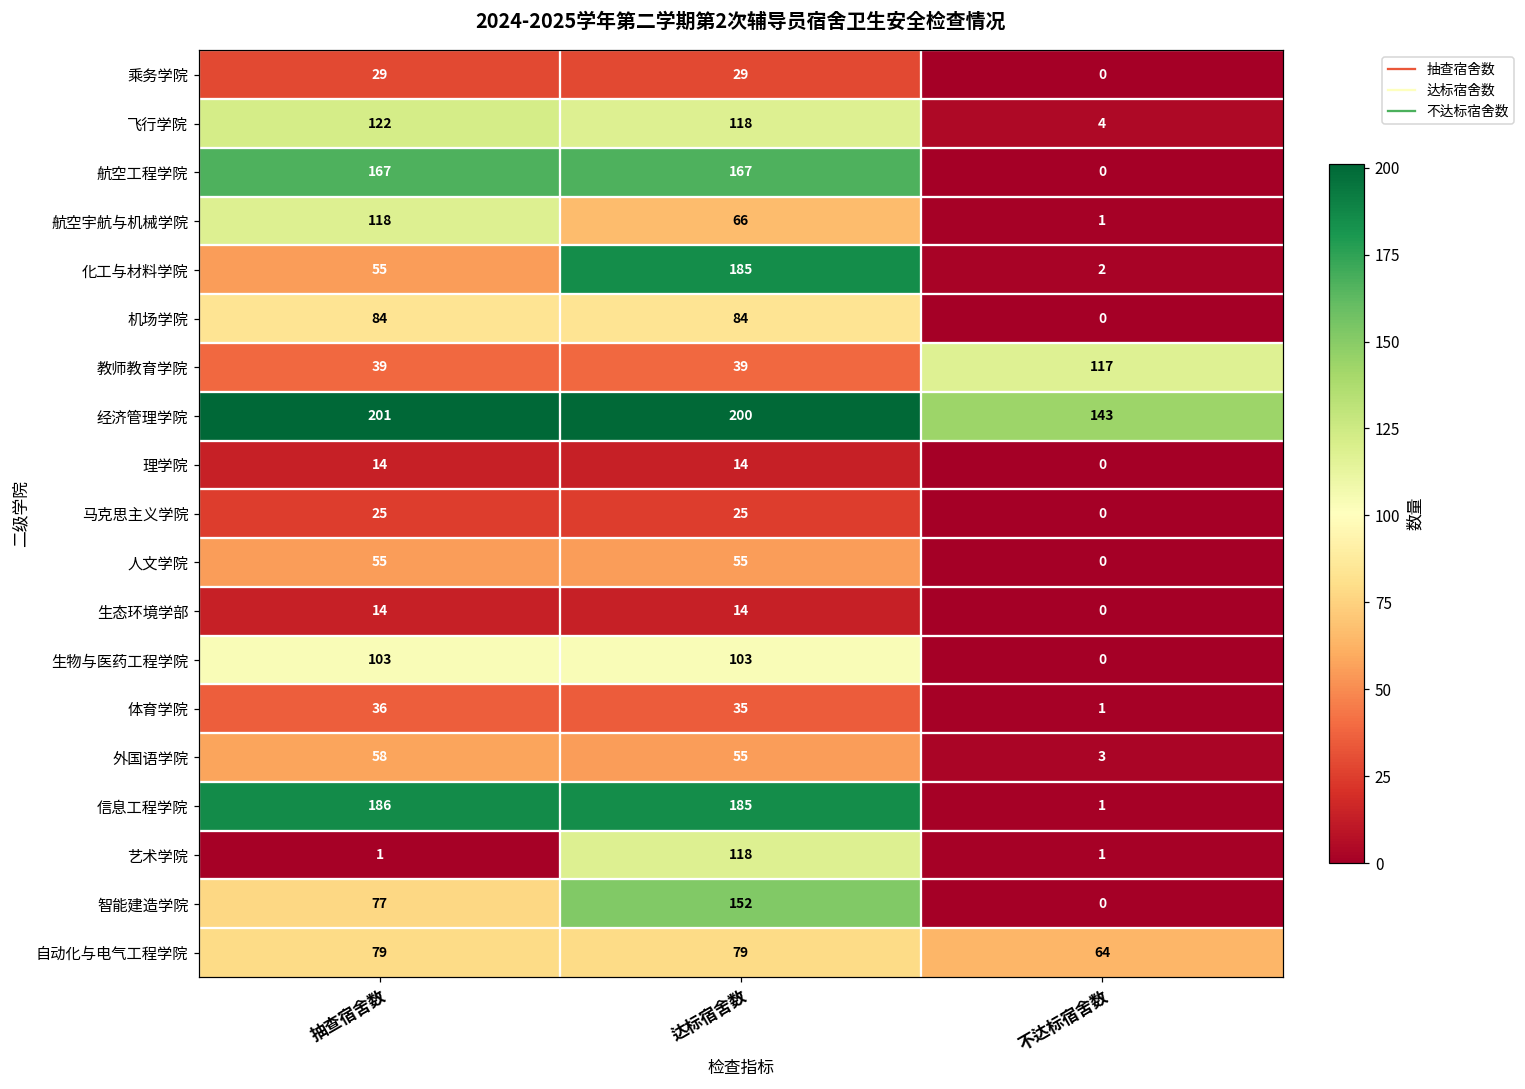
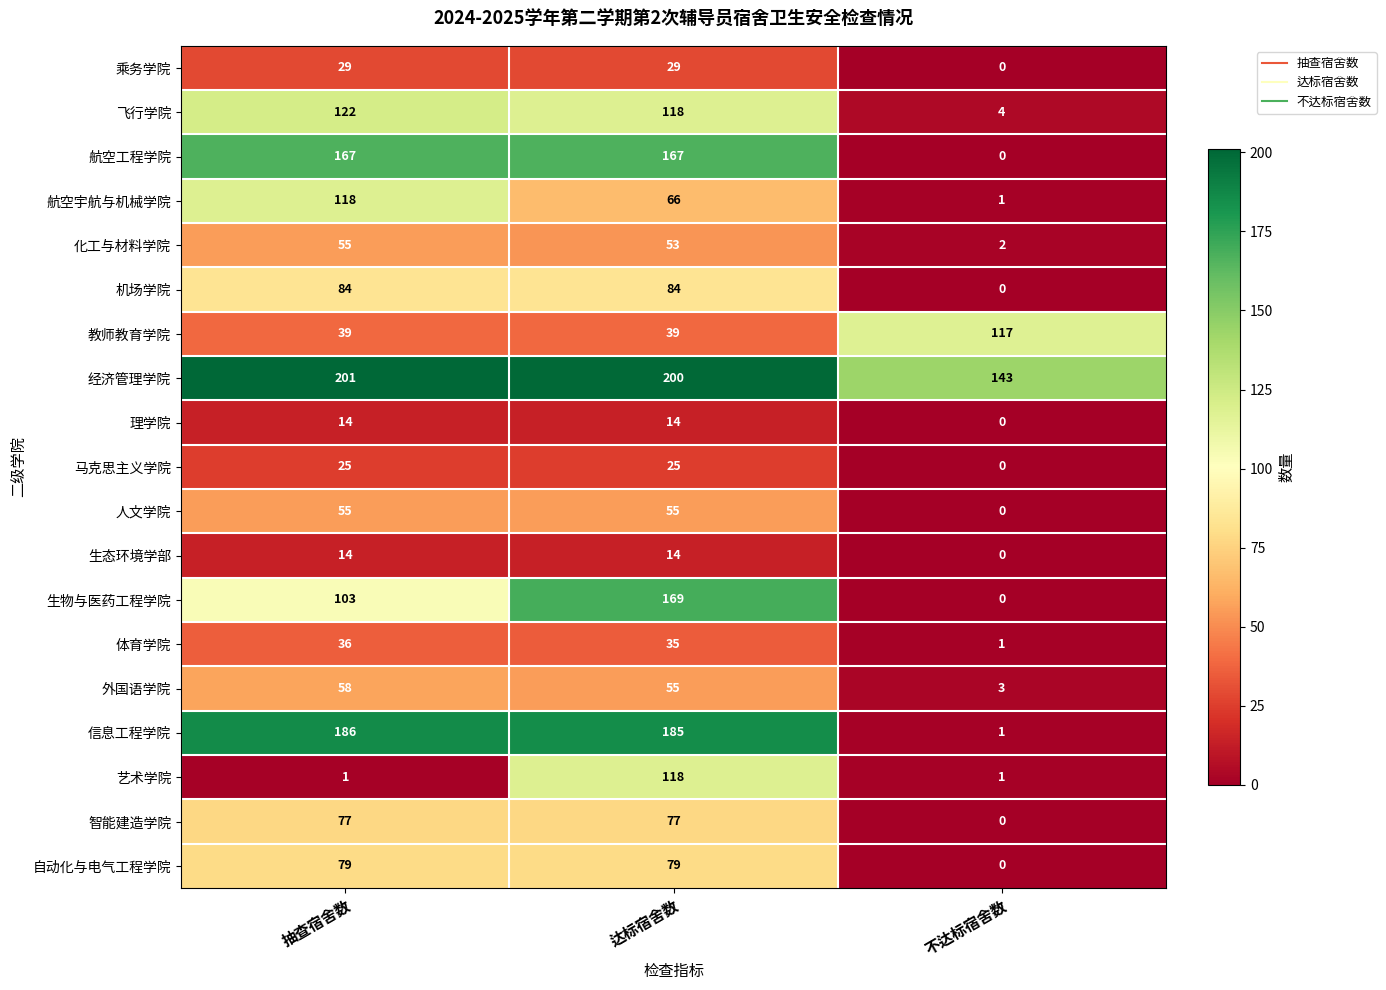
  {
    "乘务学院": {
      "抽查宿舍数": 29,
      "达标宿舍数": 29,
      "不达标宿舍数": 0
    },
    "飞行学院": {
      "抽查宿舍数": 122,
      "达标宿舍数": 118,
      "不达标宿舍数": 4
    },
    "航空工程学院": {
      "抽查宿舍数": 167,
      "达标宿舍数": 167,
      "不达标宿舍数": 0
    },
    "航空宇航与机械学院": {
      "抽查宿舍数": 118,
      "达标宿舍数": 66,
      "不达标宿舍数": 1
    },
    "化工与材料学院": {
      "抽查宿舍数": 55,
-     "达标宿舍数": 185,
+     "达标宿舍数": 53,
      "不达标宿舍数": 2
    },
    "机场学院": {
      "抽查宿舍数": 84,
      "达标宿舍数": 84,
      "不达标宿舍数": 0
    },
    "教师教育学院": {
      "抽查宿舍数": 39,
      "达标宿舍数": 39,
      "不达标宿舍数": 117
    },
    "经济管理学院": {
      "抽查宿舍数": 201,
      "达标宿舍数": 200,
      "不达标宿舍数": 143
    },
    "理学院": {
      "抽查宿舍数": 14,
      "达标宿舍数": 14,
      "不达标宿舍数": 0
    },
    "马克思主义学院": {
      "抽查宿舍数": 25,
      "达标宿舍数": 25,
      "不达标宿舍数": 0
    },
    "人文学院": {
      "抽查宿舍数": 55,
      "达标宿舍数": 55,
      "不达标宿舍数": 0
    },
    "生态环境学部": {
      "抽查宿舍数": 14,
      "达标宿舍数": 14,
      "不达标宿舍数": 0
    },
    "生物与医药工程学院": {
      "抽查宿舍数": 103,
-     "达标宿舍数": 103,
+     "达标宿舍数": 169,
      "不达标宿舍数": 0
    },
    "体育学院": {
      "抽查宿舍数": 36,
      "达标宿舍数": 35,
      "不达标宿舍数": 1
    },
    "外国语学院": {
      "抽查宿舍数": 58,
      "达标宿舍数": 55,
      "不达标宿舍数": 3
    },
    "信息工程学院": {
      "抽查宿舍数": 186,
      "达标宿舍数": 185,
      "不达标宿舍数": 1
    },
    "艺术学院": {
      "抽查宿舍数": 1,
      "达标宿舍数": 118,
      "不达标宿舍数": 1
    },
    "智能建造学院": {
      "抽查宿舍数": 77,
-     "达标宿舍数": 152,
+     "达标宿舍数": 77,
      "不达标宿舍数": 0
    },
    "自动化与电气工程学院": {
      "抽查宿舍数": 79,
      "达标宿舍数": 79,
-     "不达标宿舍数": 64
+     "不达标宿舍数": 0
    }
  }
